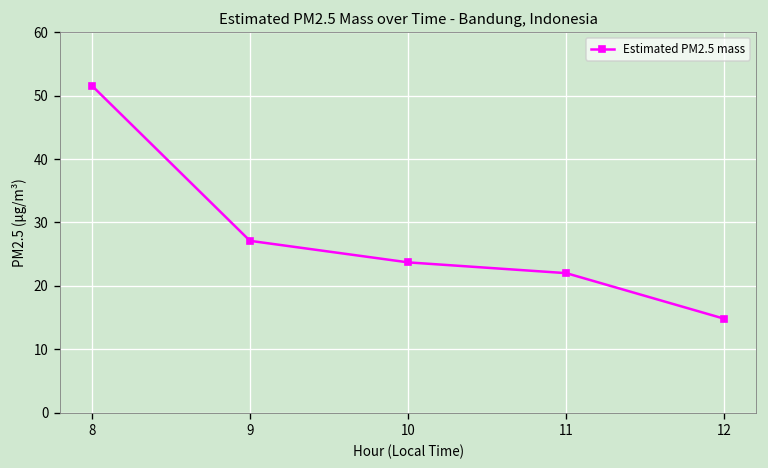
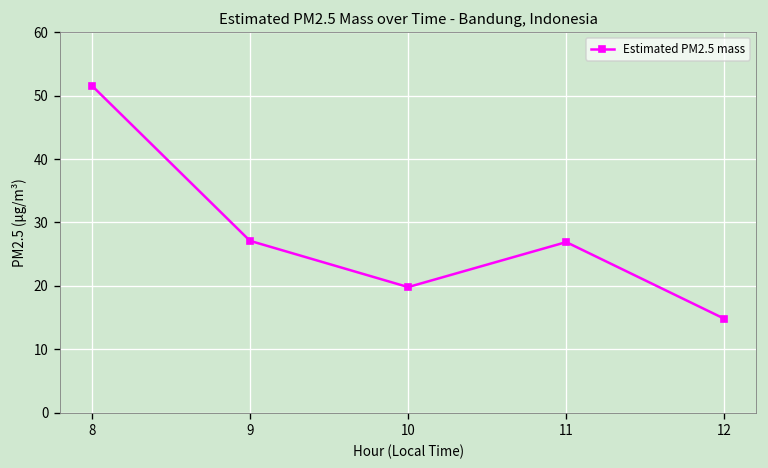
  {
    "8": 52,
    "9": 27,
-   "10": 24,
-   "11": 22,
+   "10": 20,
+   "11": 27,
    "12": 15
  }
